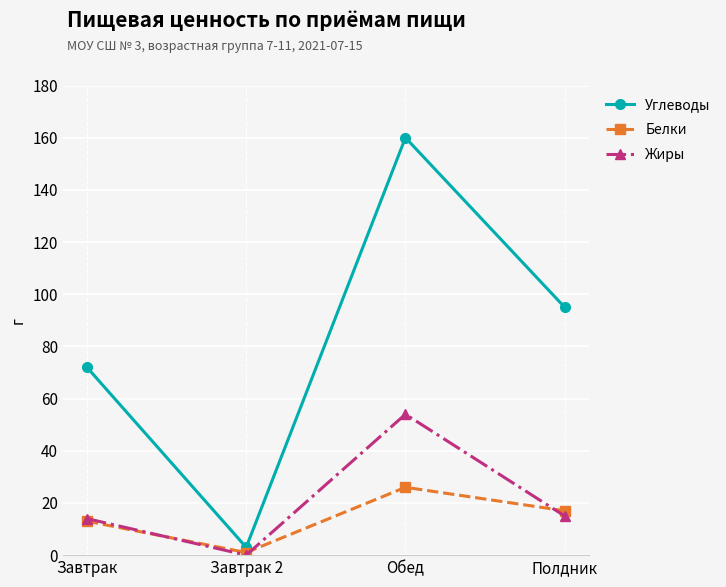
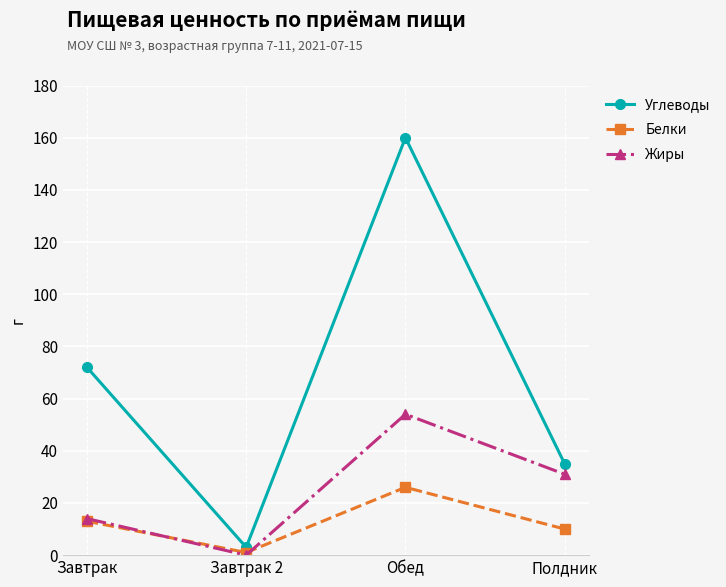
  {
    "Углеводы": {
      "Завтрак": 72,
      "Завтрак 2": 3,
      "Обед": 160,
-     "Полдник": 95
+     "Полдник": 35
    },
    "Белки": {
      "Завтрак": 13,
      "Завтрак 2": 1,
      "Обед": 26,
-     "Полдник": 17
+     "Полдник": 10
    },
    "Жиры": {
      "Завтрак": 14,
      "Завтрак 2": 0,
      "Обед": 54,
-     "Полдник": 15
+     "Полдник": 31
    }
  }
